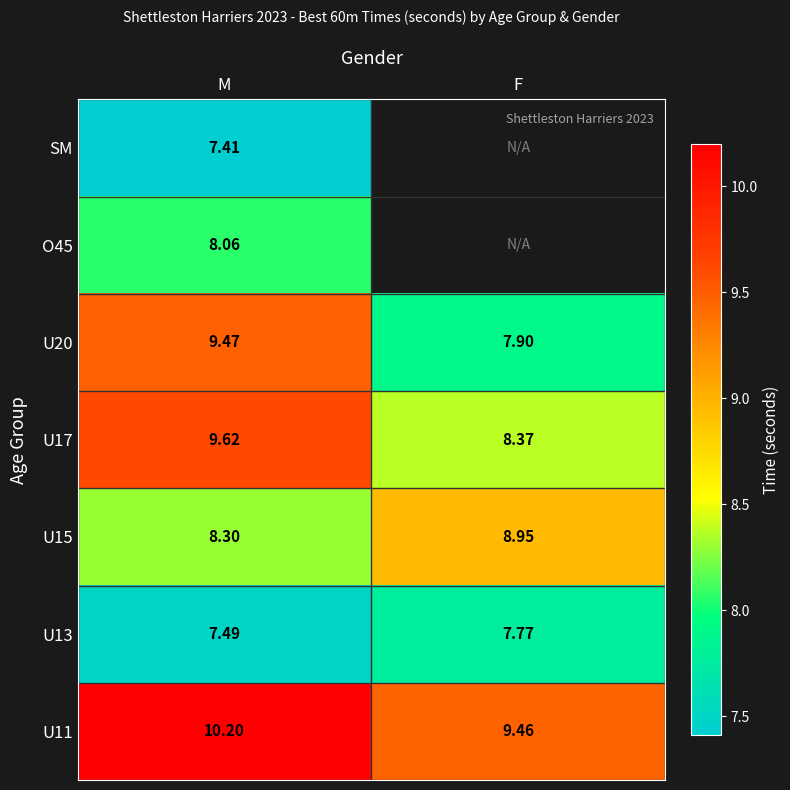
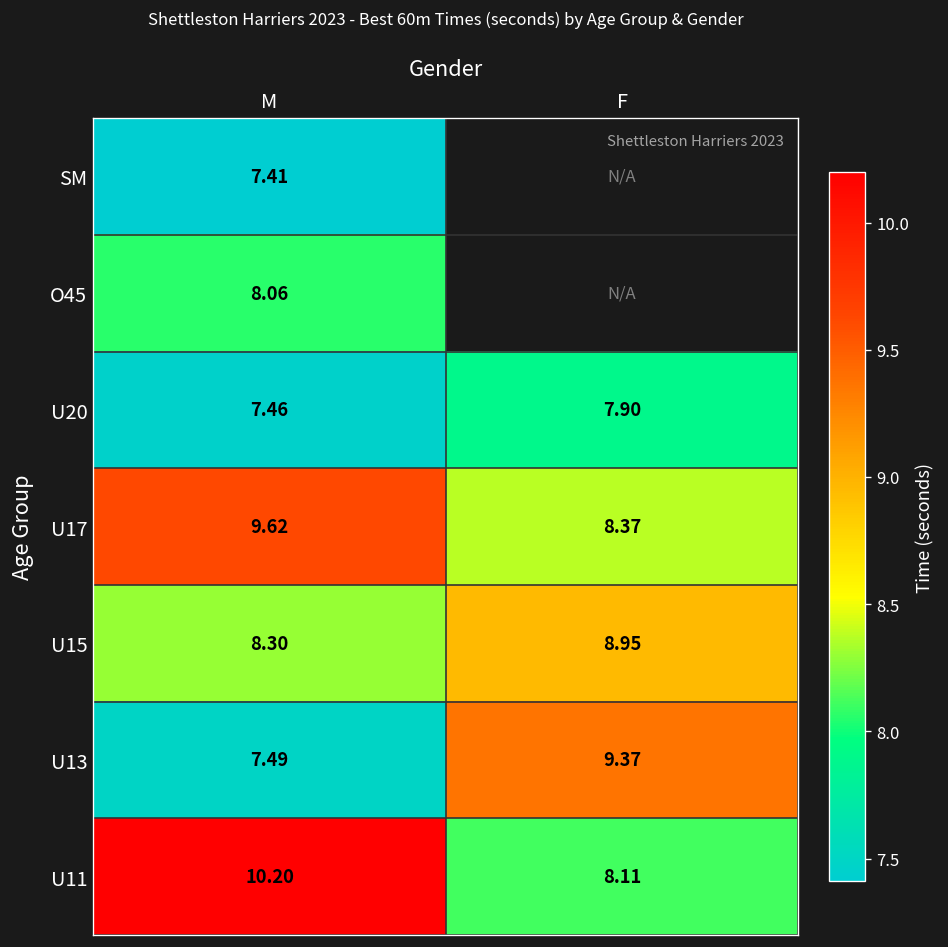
  {
    "SM": {
      "M": 7.41
    },
    "O45": {
      "M": 8.06
    },
    "U20": {
-     "M": 9.47,
+     "M": 7.46,
      "F": 7.90
    },
    "U17": {
      "M": 9.62,
      "F": 8.37
    },
    "U15": {
      "M": 8.30,
      "F": 8.95
    },
    "U13": {
      "M": 7.49,
-     "F": 7.77
+     "F": 9.37
    },
    "U11": {
      "M": 10.20,
-     "F": 9.46
+     "F": 8.11
    }
  }
